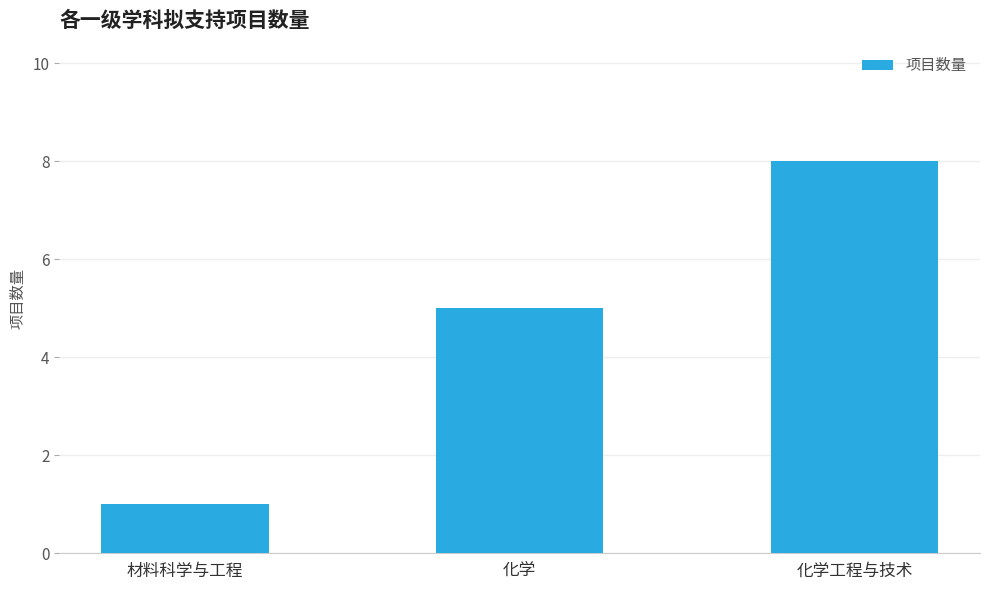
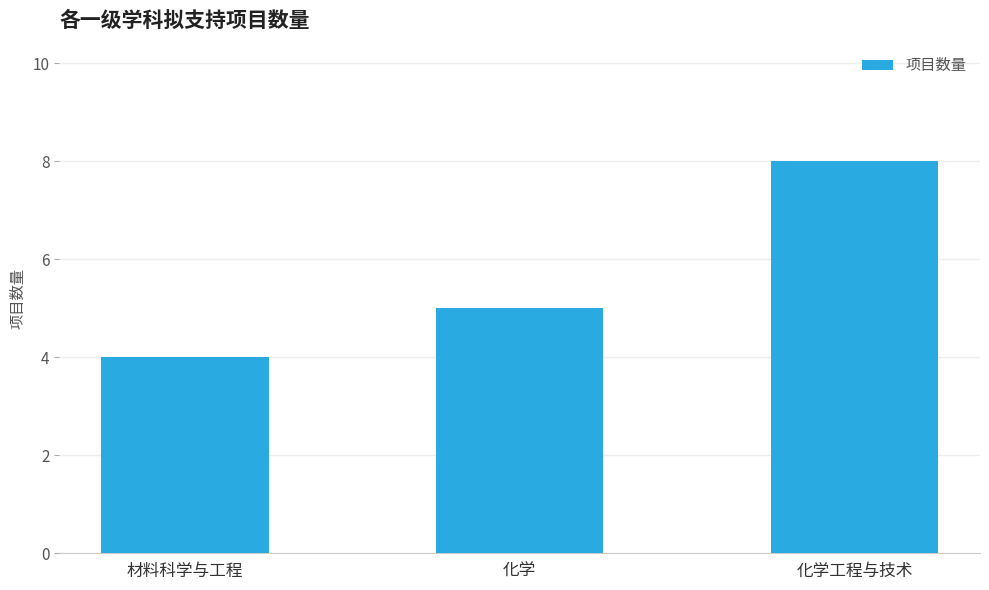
  {
-   "材料科学与工程": 1,
+   "材料科学与工程": 4,
    "化学": 5,
    "化学工程与技术": 8
  }
